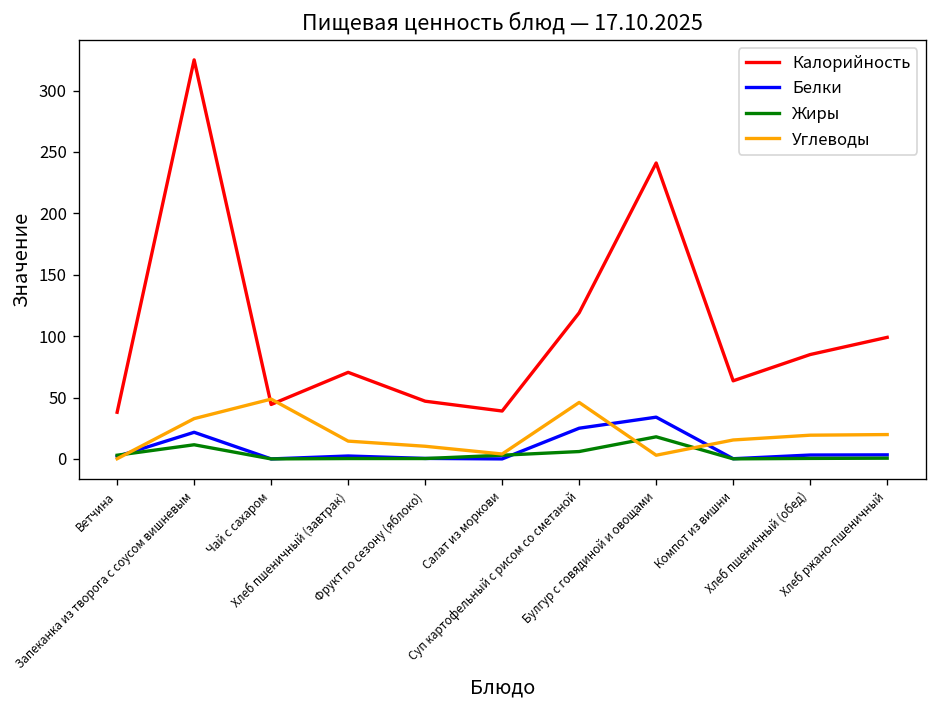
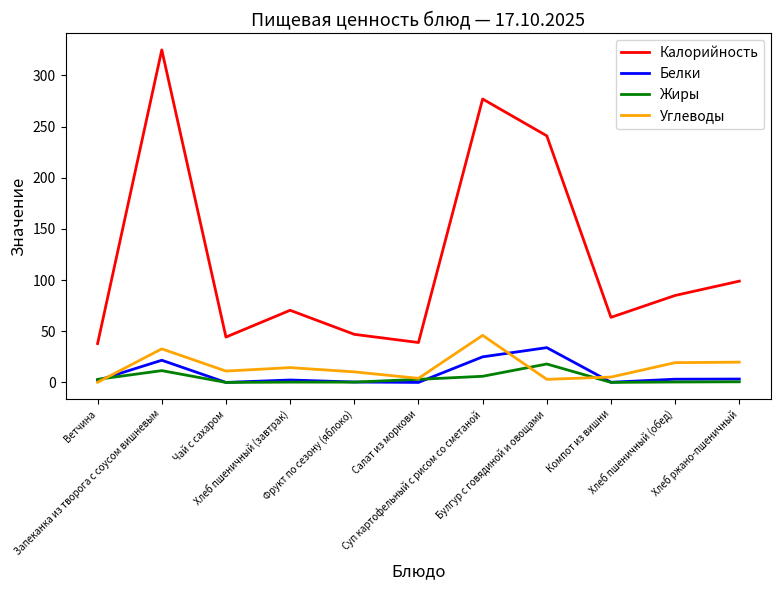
  {
    "Калорийность": {
      "Ветчина": 38,
      "Запеканка из творога с соусом вишневым": 325,
      "Чай с сахаром": 44,
      "Хлеб пшеничный (завтрак)": 71,
      "Фрукт по сезону (яблоко)": 47,
      "Салат из моркови": 39,
-     "Суп картофельный с рисом со сметаной": 119,
+     "Суп картофельный с рисом со сметаной": 277,
      "Булгур с говядиной и овощами": 241,
      "Компот из вишни": 64,
      "Хлеб пшеничный (обед)": 85,
      "Хлеб ржано-пшеничный": 99
    },
    "Белки": {
      "Запеканка из творога с соусом вишневым": 22,
      "Салат из моркови": 0,
      "Суп картофельный с рисом со сметаной": 25,
      "Булгур с говядиной и овощами": 34,
      "Хлеб пшеничный (обед)": 3,
      "Хлеб ржано-пшеничный": 3
    },
    "Жиры": {
      "Запеканка из творога с соусом вишневым": 12,
      "Суп картофельный с рисом со сметаной": 6,
      "Булгур с говядиной и овощами": 18,
      "Хлеб пшеничный (обед)": 0,
      "Хлеб ржано-пшеничный": 1
    },
    "Углеводы": {
      "Запеканка из творога с соусом вишневым": 33,
-     "Чай с сахаром": 49,
+     "Чай с сахаром": 11,
      "Хлеб пшеничный (завтрак)": 14,
      "Фрукт по сезону (яблоко)": 10,
      "Суп картофельный с рисом со сметаной": 46,
      "Булгур с говядиной и овощами": 3,
-     "Компот из вишни": 15,
+     "Компот из вишни": 5,
      "Хлеб пшеничный (обед)": 19,
      "Хлеб ржано-пшеничный": 20
    }
  }
